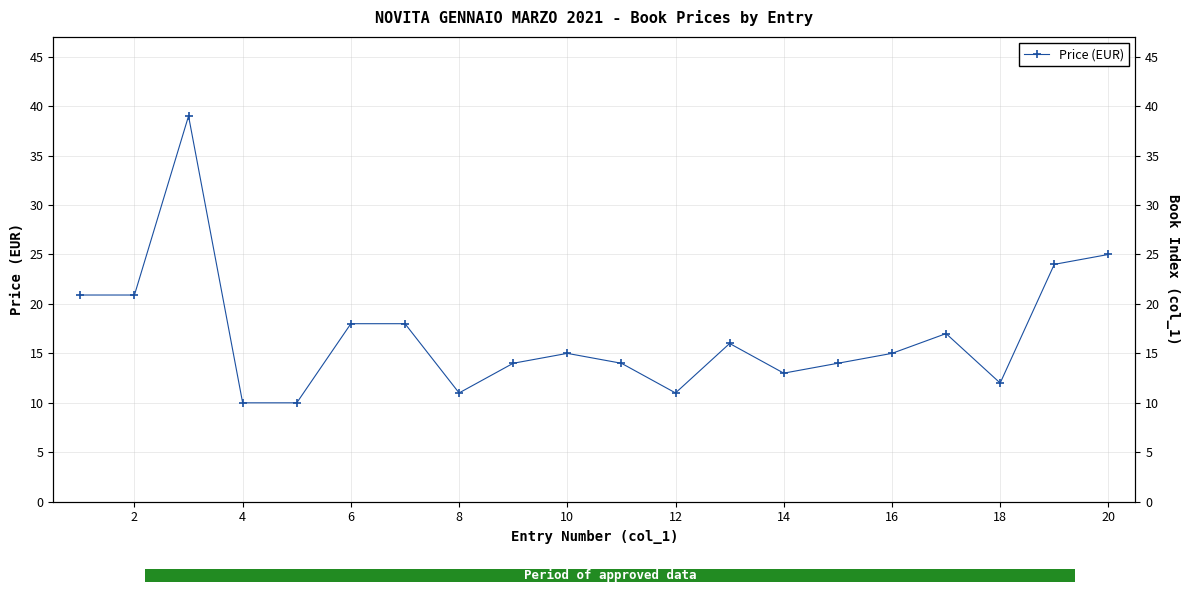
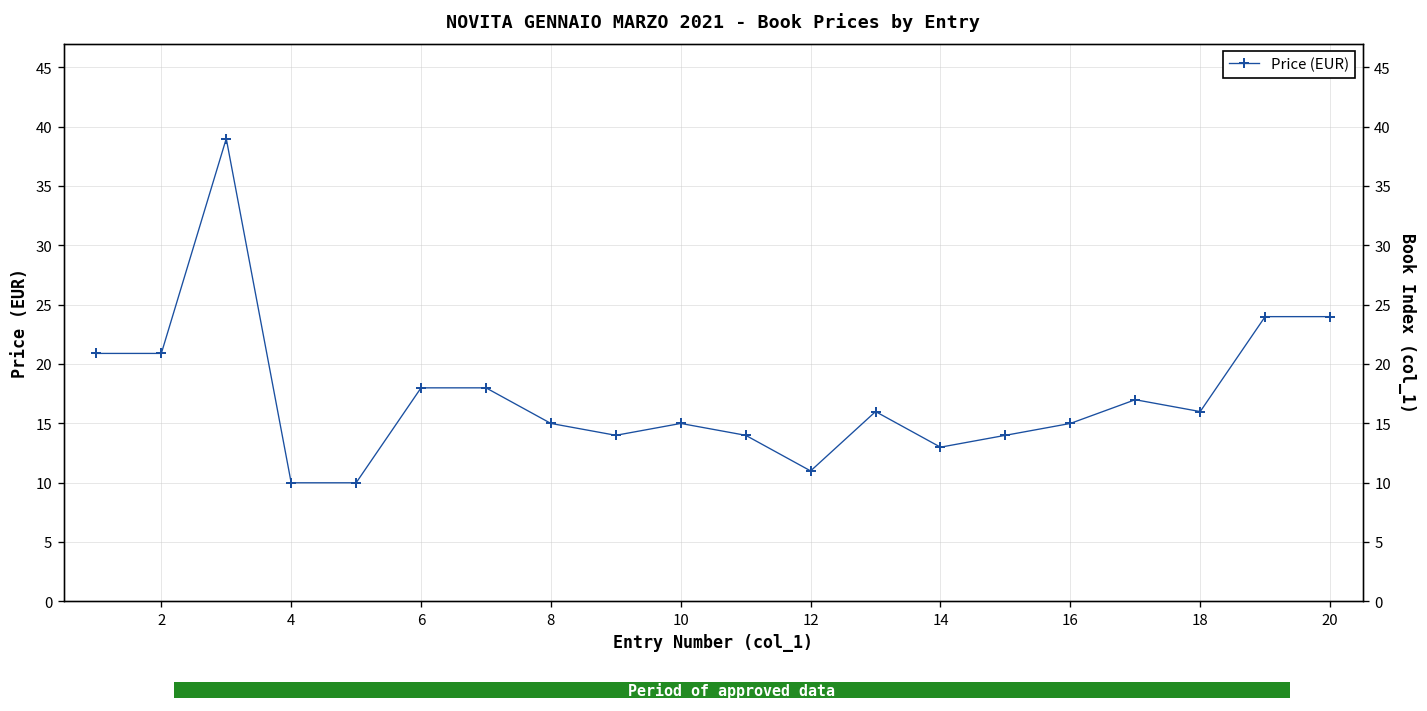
  {
    "NOVITA GENNAIO MARZO 2021 - Book Prices by Entry": {
      "2": 21,
      "4": 10,
      "6": 18,
-     "8": 11,
+     "8": 15,
      "10": 15,
      "12": 11,
      "14": 13,
      "16": 15,
-     "18": 12,
-     "20": 25
+     "18": 16,
+     "20": 24
    }
  }
